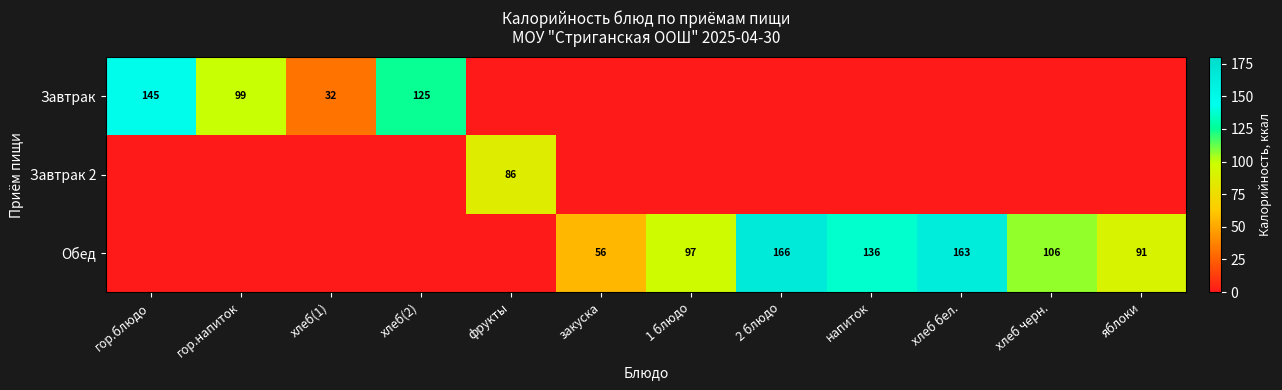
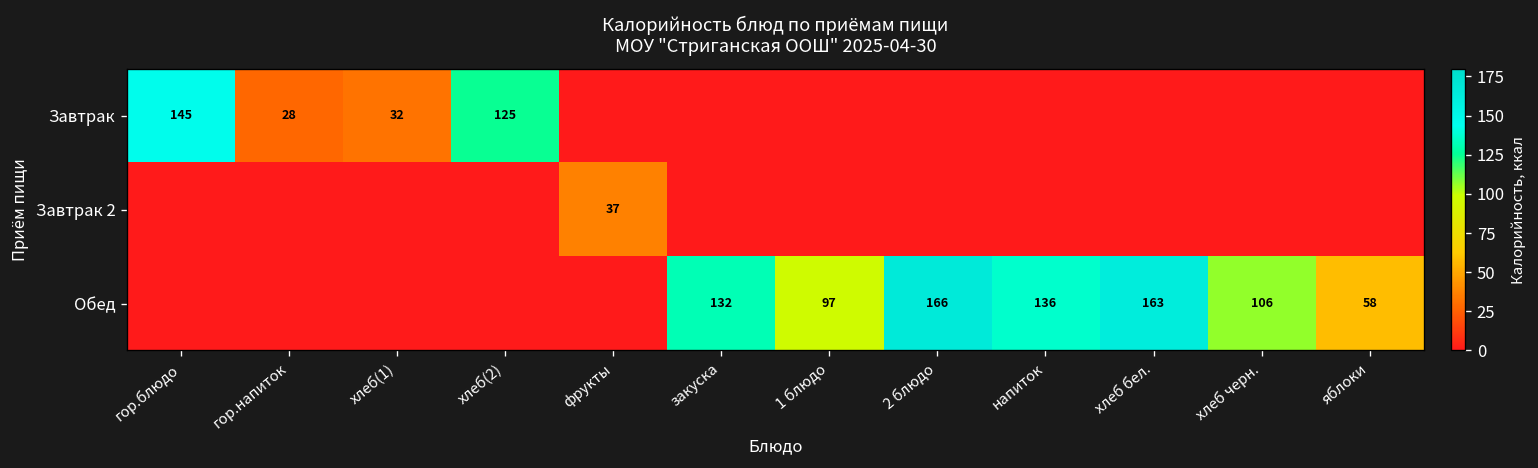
  {
    "Завтрак": {
      "гор.блюдо": 145,
-     "гор.напиток": 99,
+     "гор.напиток": 28,
      "хлеб(1)": 32,
      "хлеб(2)": 125
    },
    "Завтрак 2": {
-     "фрукты": 86
+     "фрукты": 37
    },
    "Обед": {
-     "закуска": 56,
+     "закуска": 132,
      "1 блюдо": 97,
      "2 блюдо": 166,
      "напиток": 136,
      "хлеб бел.": 163,
      "хлеб черн.": 106,
-     "яблоки": 91
+     "яблоки": 58
    }
  }
